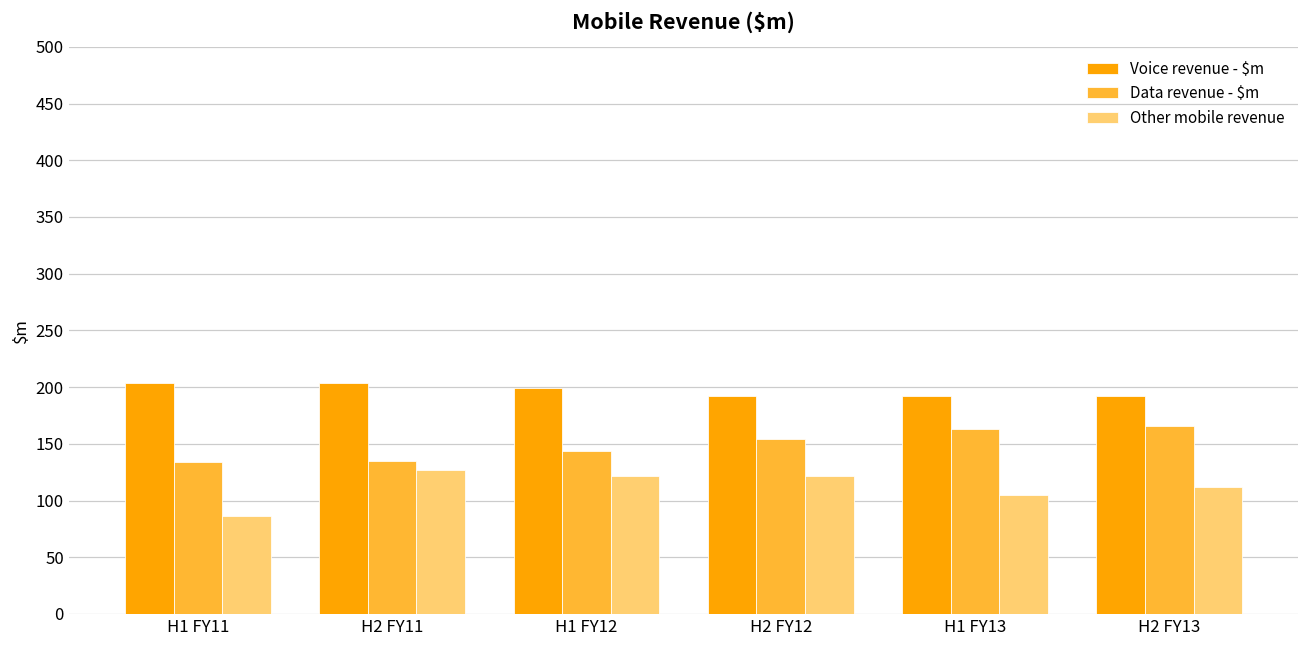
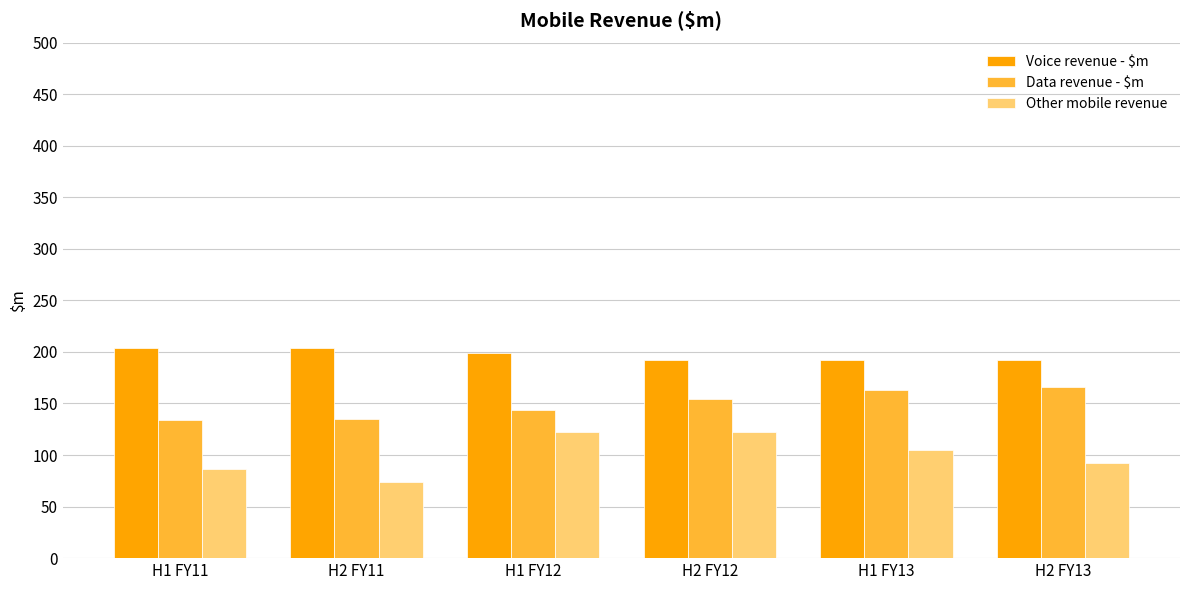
  {
    "Other mobile revenue": {
      "H1 FY11": 86,
-     "H2 FY11": 127,
+     "H2 FY11": 74,
      "H1 FY12": 122,
      "H2 FY12": 122,
      "H1 FY13": 105,
-     "H2 FY13": 112
+     "H2 FY13": 92
    }
  }
